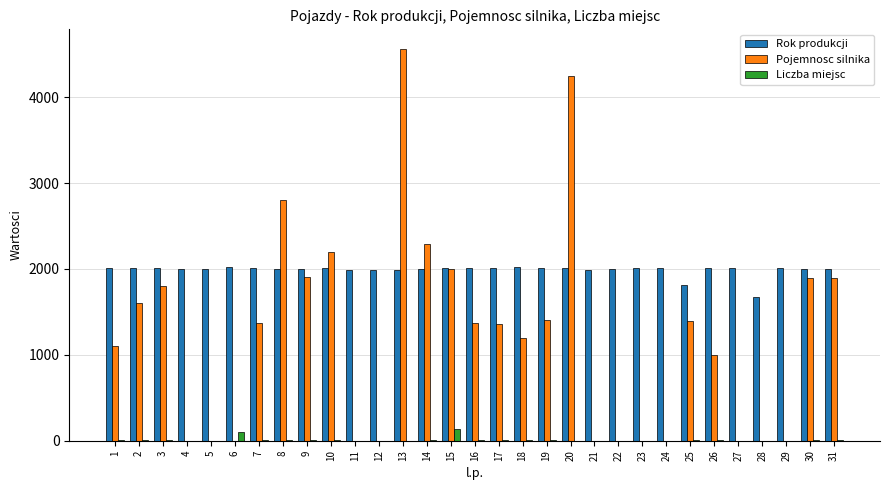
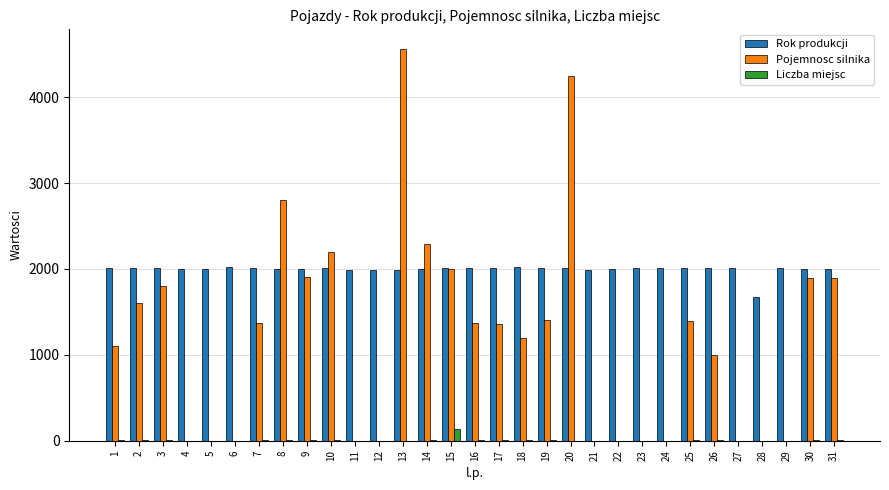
  {
    "Rok produkcji": {
      "1": 2000,
      "2": 2000,
      "3": 2000,
      "4": 2000,
      "5": 2000,
      "6": 2000,
      "7": 2000,
      "8": 2000,
      "9": 2000,
      "10": 2000,
      "11": 2000,
      "12": 2000,
      "13": 2000,
      "14": 2000,
      "15": 2000,
      "16": 2000,
      "17": 2000,
      "18": 2000,
      "19": 2000,
      "20": 2000,
      "21": 2000,
      "22": 2000,
      "23": 2000,
      "24": 2000,
-     "25": 1800,
+     "25": 2000,
      "26": 2000,
      "27": 2000,
      "28": 1700,
      "29": 2000,
      "30": 2000,
      "31": 2000
    },
    "Pojemnosc silnika": {
      "1": 1100,
      "2": 1600,
      "3": 1800,
      "4": 0,
      "5": 0,
      "6": 0,
      "7": 1400,
      "8": 2800,
      "9": 1900,
      "10": 2200,
      "11": 0,
      "12": 0,
      "13": 4600,
      "14": 2300,
      "15": 2000,
      "16": 1400,
      "17": 1400,
      "18": 1200,
      "19": 1400,
      "20": 4200,
      "21": 0,
      "22": 0,
      "23": 0,
      "24": 0,
      "25": 1400,
      "26": 1000,
      "27": 0,
      "28": 0,
      "29": 0,
      "30": 1900,
      "31": 1900
    },
    "Liczba miejsc": {
      "4": 0,
      "5": 0,
-     "6": 100,
+     "6": 0,
      "11": 0,
      "12": 0,
      "15": 100,
      "21": 0,
      "22": 0,
      "23": 0,
      "24": 0,
      "27": 0,
      "28": 0,
      "29": 0
    }
  }
